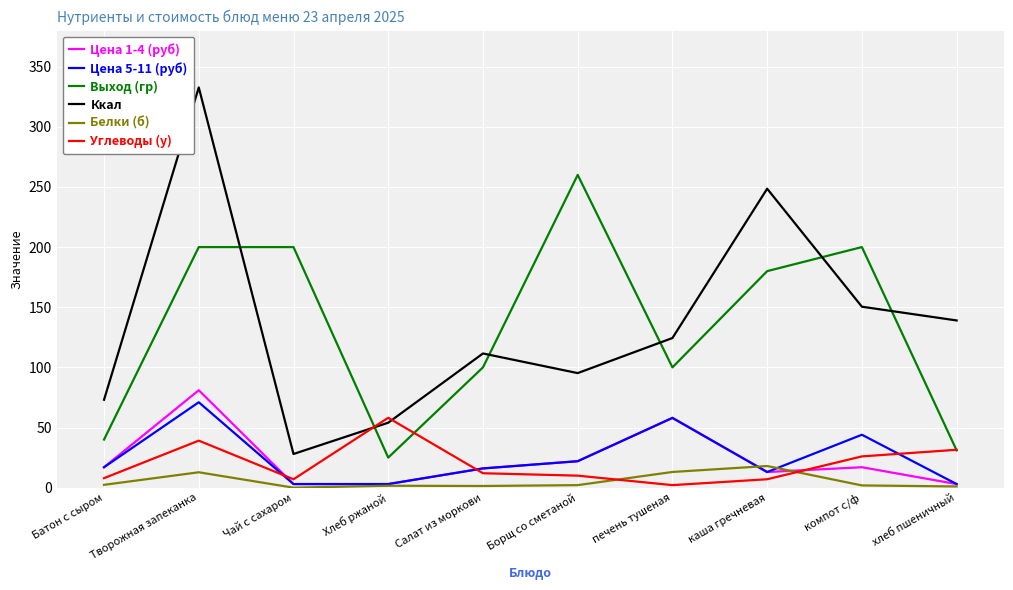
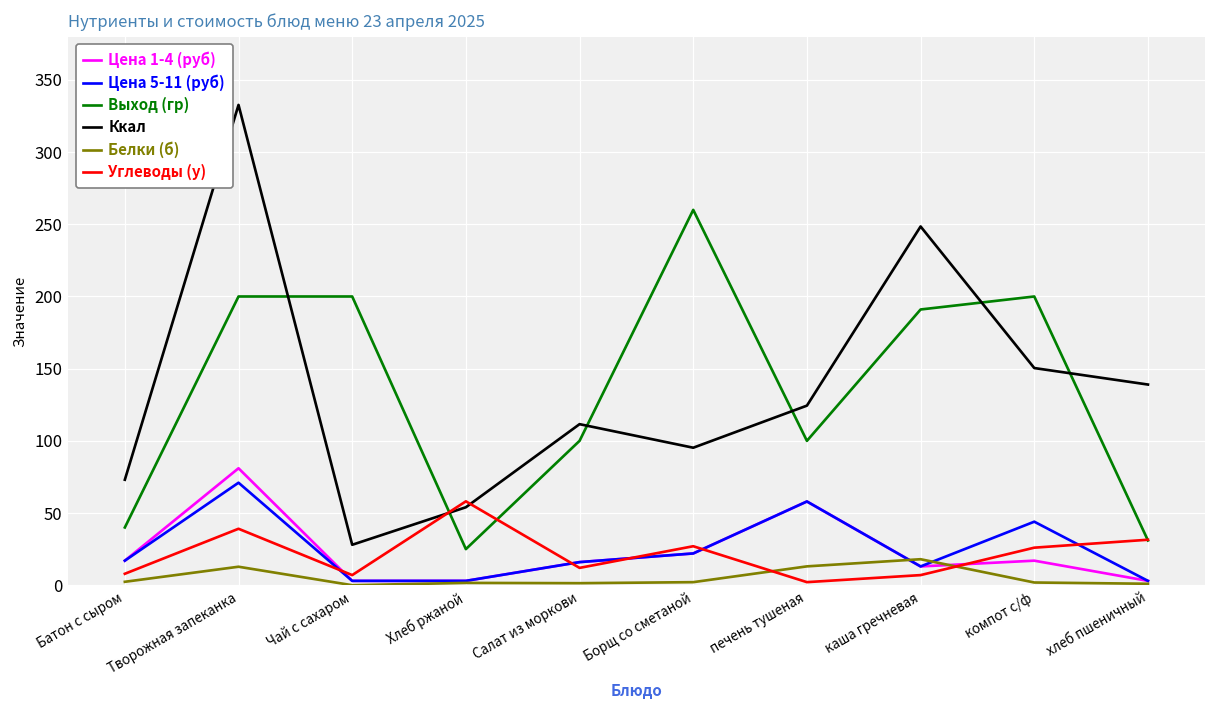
  {
    "Цена 1-4 (руб)": {
      "Творожная запеканка": 81,
      "компот с/ф": 17
    },
    "Цена 5-11 (руб)": {
      "Творожная запеканка": 71,
      "компот с/ф": 44
    },
    "Выход (гр)": {
      "Батон с сыром": 40,
      "Творожная запеканка": 200,
      "Чай с сахаром": 200,
      "Хлеб ржаной": 25,
      "Салат из моркови": 100,
      "Борщ со сметаной": 260,
      "печень тушеная": 100,
-     "каша гречневая": 180,
+     "каша гречневая": 191,
      "компот с/ф": 200
    },
    "Ккал": {
      "Батон с сыром": 73,
      "Творожная запеканка": 333,
      "Чай с сахаром": 28,
      "Хлеб ржаной": 54,
      "Салат из моркови": 112,
      "Борщ со сметаной": 95,
      "печень тушеная": 124,
      "каша гречневая": 249,
      "компот с/ф": 150,
      "хлеб пшеничный": 139
    },
    "Белки (б)": {
      "Батон с сыром": 2,
      "Творожная запеканка": 13,
      "Чай с сахаром": 0,
      "Салат из моркови": 1,
      "Борщ со сметаной": 2,
      "печень тушеная": 13,
      "каша гречневая": 18,
      "компот с/ф": 2
    },
    "Углеводы (у)": {
      "Батон с сыром": 8,
      "Творожная запеканка": 39,
      "Чай с сахаром": 7,
      "Хлеб ржаной": 58,
      "Салат из моркови": 12,
-     "Борщ со сметаной": 10,
+     "Борщ со сметаной": 27,
      "печень тушеная": 2,
      "каша гречневая": 7,
      "компот с/ф": 26
    }
  }
